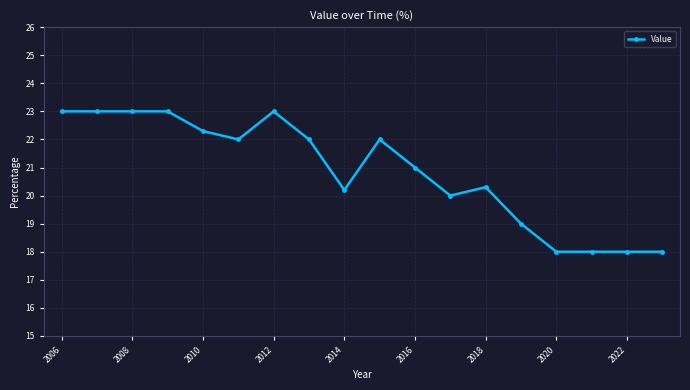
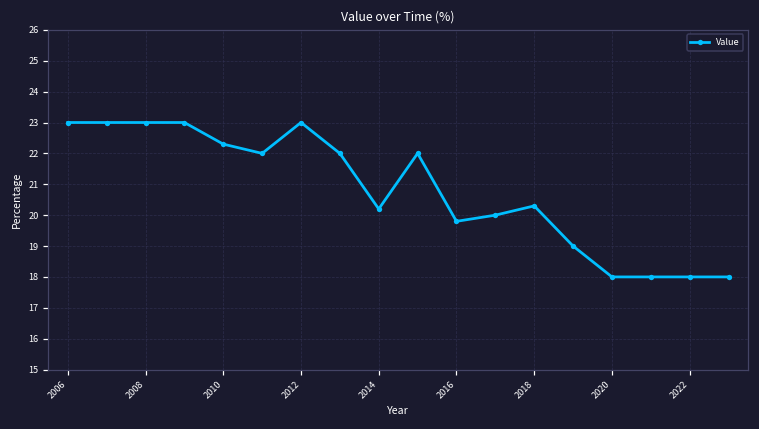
  {
    "2006": 23.0,
    "2008": 23.0,
    "2010": 22.3,
    "2012": 23.0,
    "2014": 20.2,
-   "2016": 21.0,
+   "2016": 19.8,
    "2018": 20.3,
    "2020": 18.0,
    "2022": 18.0
  }
